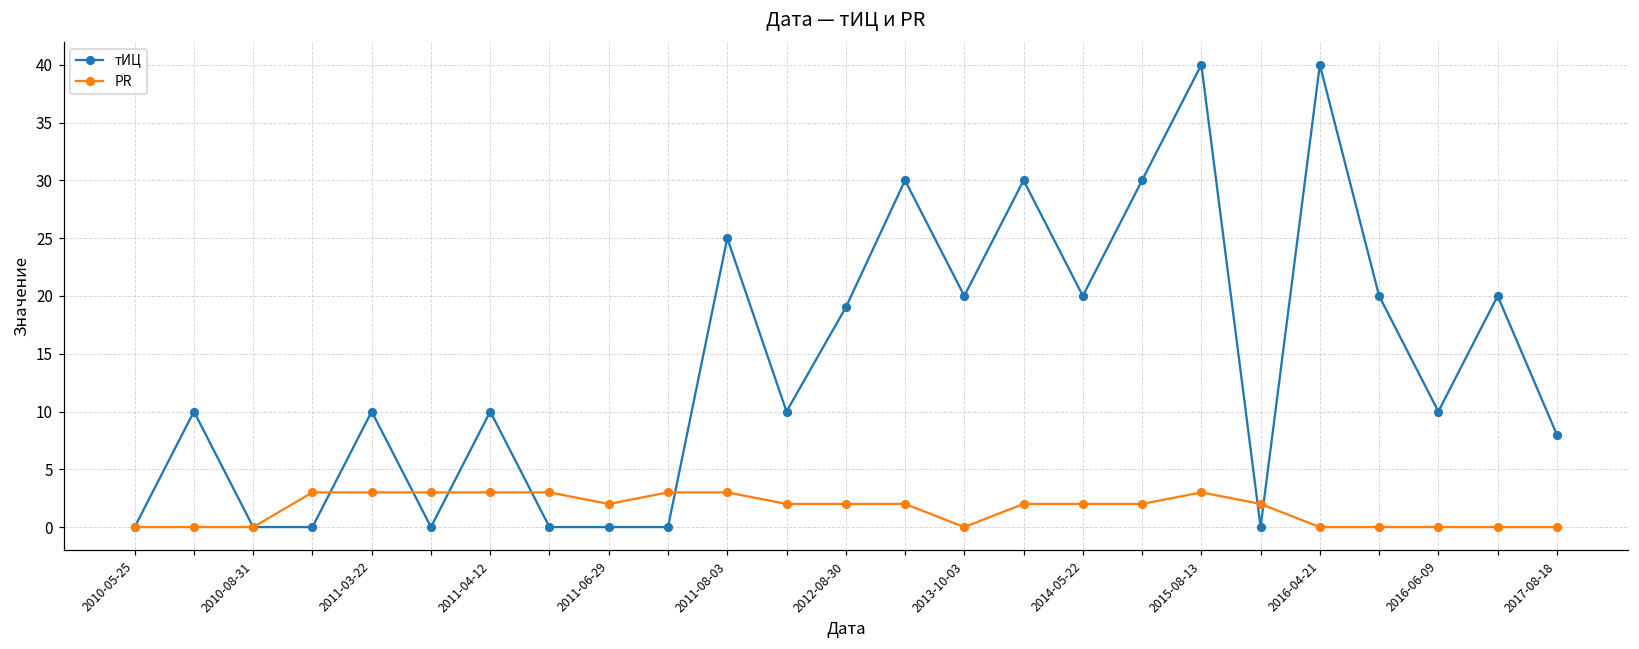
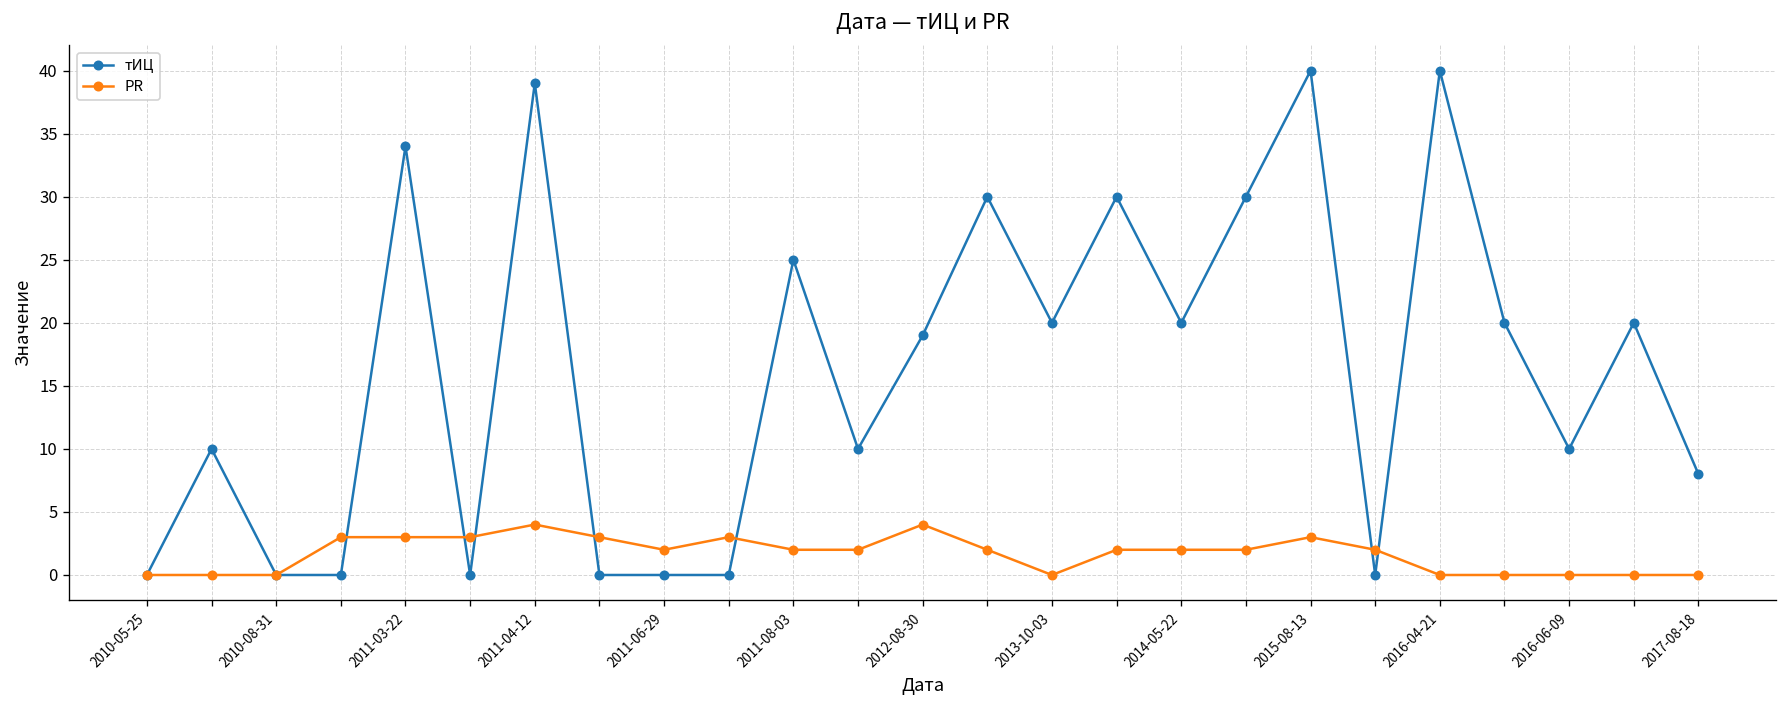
  {
    "тИЦ": {
-     "2011-03-22": 10,
-     "2011-04-12": 10,
+     "2011-03-22": 34,
+     "2011-04-12": 39,
      "2011-06-29": 0,
      "2011-08-03": 25,
      "2012-08-30": 19,
      "2013-10-03": 20,
      "2014-05-22": 20,
      "2015-08-13": 40,
      "2016-04-21": 40,
      "2016-06-09": 10,
      "2017-08-18": 8
    },
    "PR": {
      "2011-03-22": 3,
-     "2011-04-12": 3,
+     "2011-04-12": 4,
      "2011-06-29": 2,
-     "2011-08-03": 3,
-     "2012-08-30": 2,
+     "2011-08-03": 2,
+     "2012-08-30": 4,
      "2013-10-03": 0,
      "2014-05-22": 2,
      "2015-08-13": 3,
      "2016-04-21": 0,
      "2016-06-09": 0,
      "2017-08-18": 0
    }
  }
